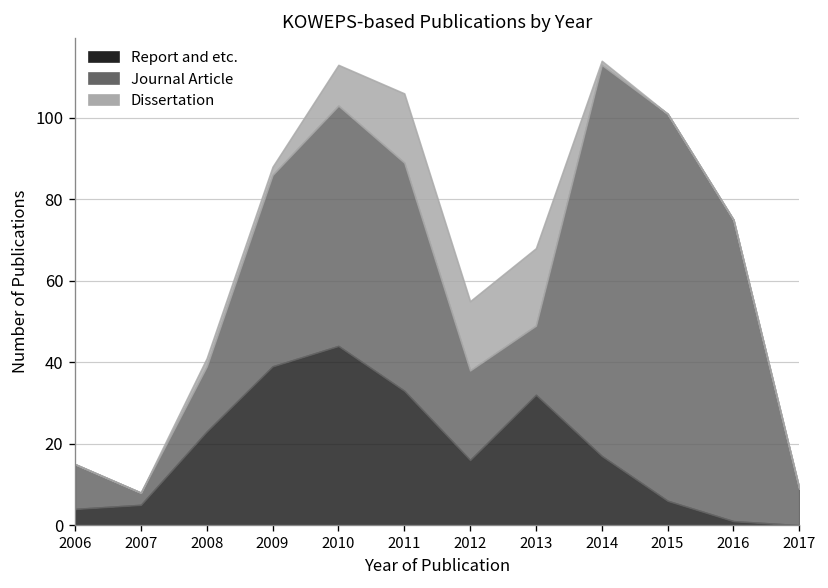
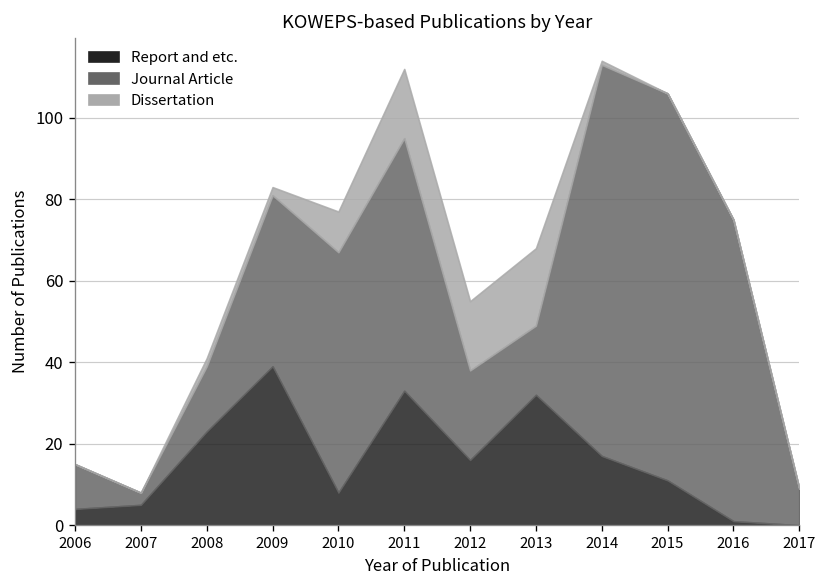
  {
    "Report and etc.": {
      "2006": 4,
      "2007": 5,
      "2008": 23,
      "2009": 39,
-     "2010": 44,
+     "2010": 8,
      "2011": 33,
      "2012": 16,
      "2013": 32,
      "2014": 17,
-     "2015": 6,
+     "2015": 11,
      "2016": 1,
      "2017": 0
    },
    "Journal Article": {
      "2008": 16,
-     "2009": 47,
+     "2009": 42,
      "2010": 59,
-     "2011": 56,
+     "2011": 62,
      "2012": 22,
      "2013": 17,
      "2014": 96
    },
    "Dissertation": {
      "2008": 2,
      "2009": 2,
      "2010": 10,
      "2011": 17,
      "2012": 17,
      "2013": 19,
      "2014": 1
    }
  }
